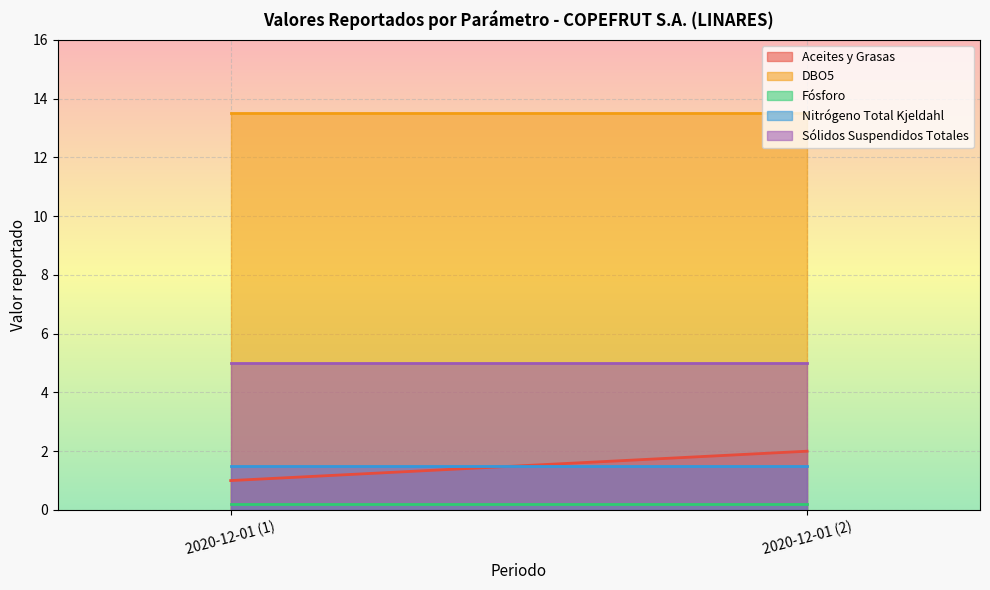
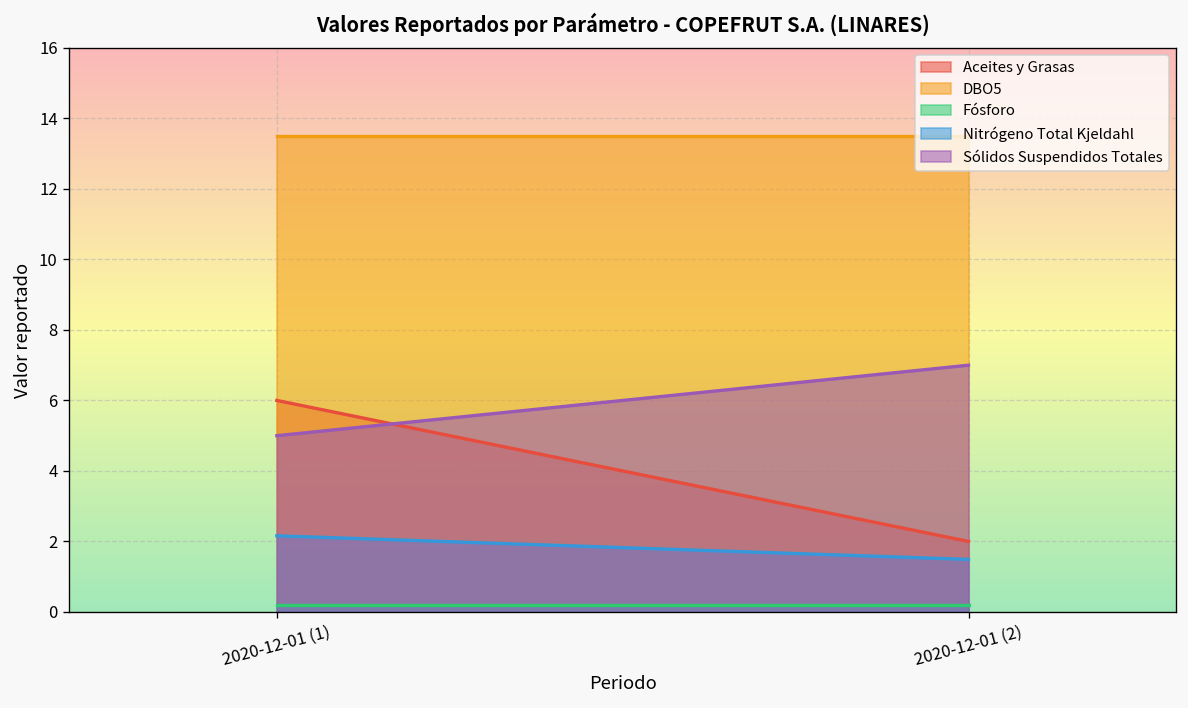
  {
    "Aceites y Grasas": {
-     "2020-12-01 (1)": 1,
+     "2020-12-01 (1)": 6,
      "2020-12-01 (2)": 2
    },
    "DBO5": {
      "2020-12-01 (1)": 13.5
    },
    "Fósforo": {
      "2020-12-01 (1)": 0.2,
      "2020-12-01 (2)": 0.2
    },
    "Nitrógeno Total Kjeldahl": {
-     "2020-12-01 (1)": 1.5,
+     "2020-12-01 (1)": 2.2,
      "2020-12-01 (2)": 1.5
    },
    "Sólidos Suspendidos Totales": {
      "2020-12-01 (1)": 5,
-     "2020-12-01 (2)": 5
+     "2020-12-01 (2)": 7
    }
  }
